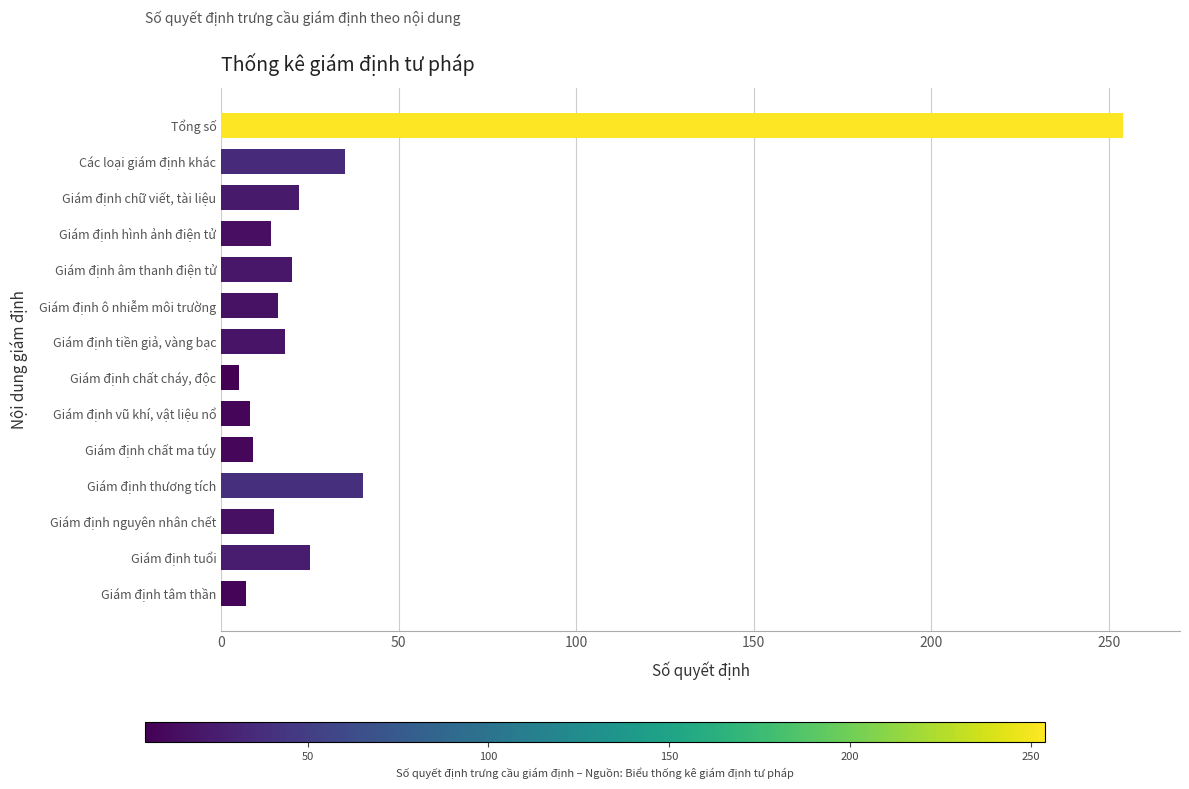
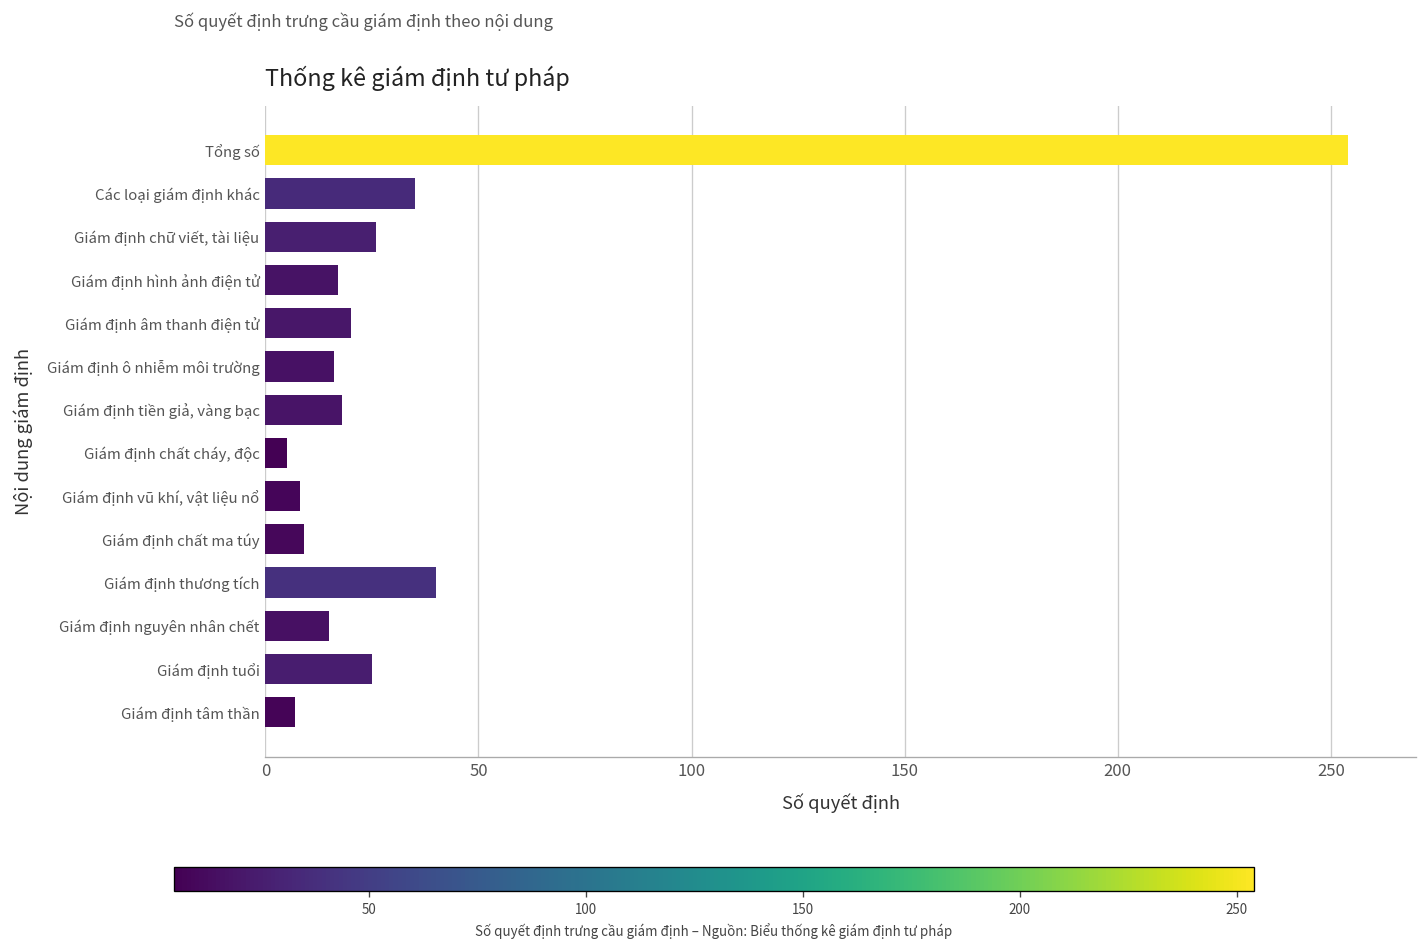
  {
    "Tổng số": 254,
    "Các loại giám định khác": 35,
-   "Giám định chữ viết, tài liệu": 22,
-   "Giám định hình ảnh điện tử": 14,
+   "Giám định chữ viết, tài liệu": 26,
+   "Giám định hình ảnh điện tử": 17,
    "Giám định âm thanh điện tử": 20,
    "Giám định ô nhiễm môi trường": 16,
    "Giám định tiền giả, vàng bạc": 18,
    "Giám định chất cháy, độc": 5,
    "Giám định vũ khí, vật liệu nổ": 8,
    "Giám định chất ma túy": 9,
    "Giám định thương tích": 40,
    "Giám định nguyên nhân chết": 15,
    "Giám định tuổi": 25,
    "Giám định tâm thần": 7
  }
